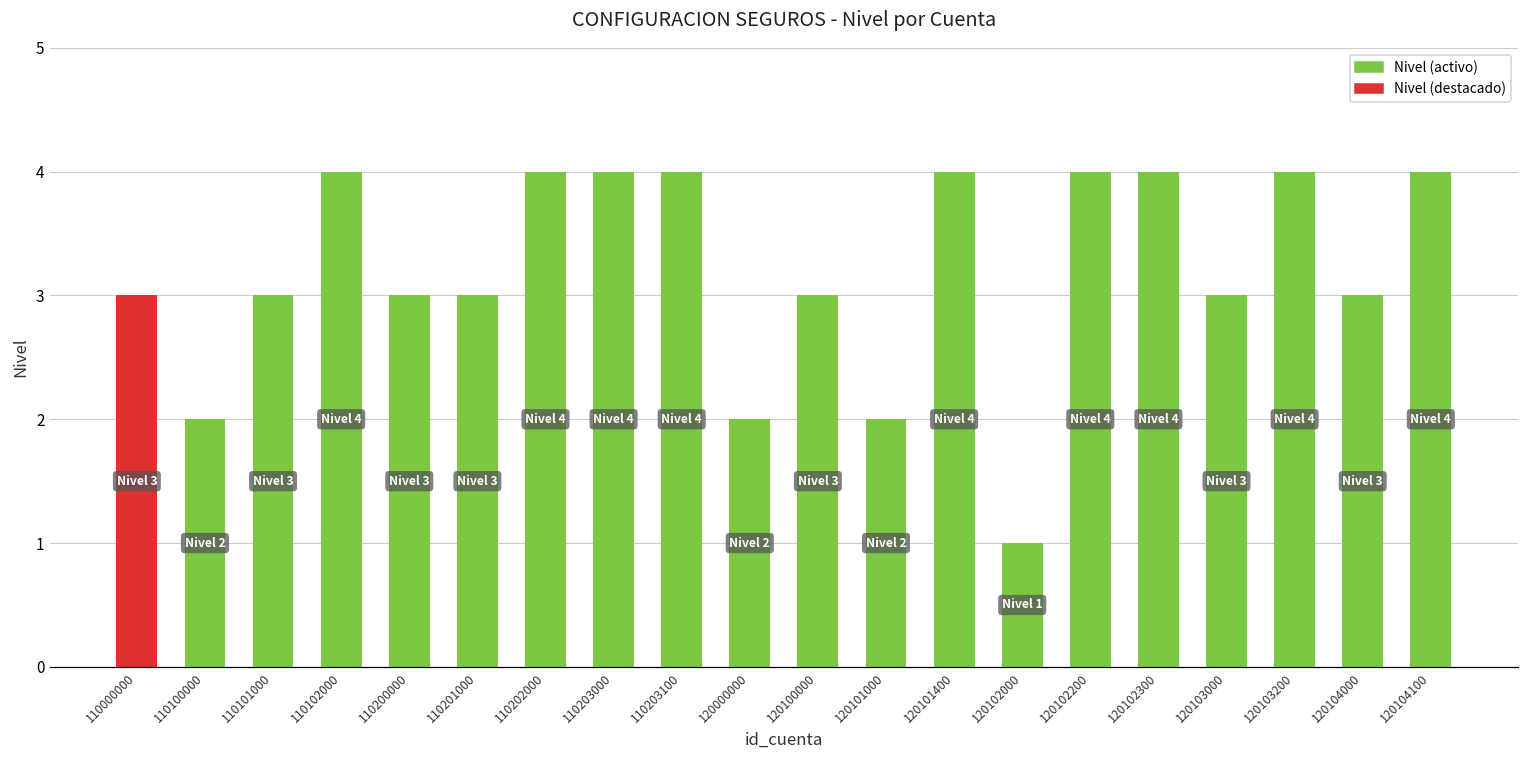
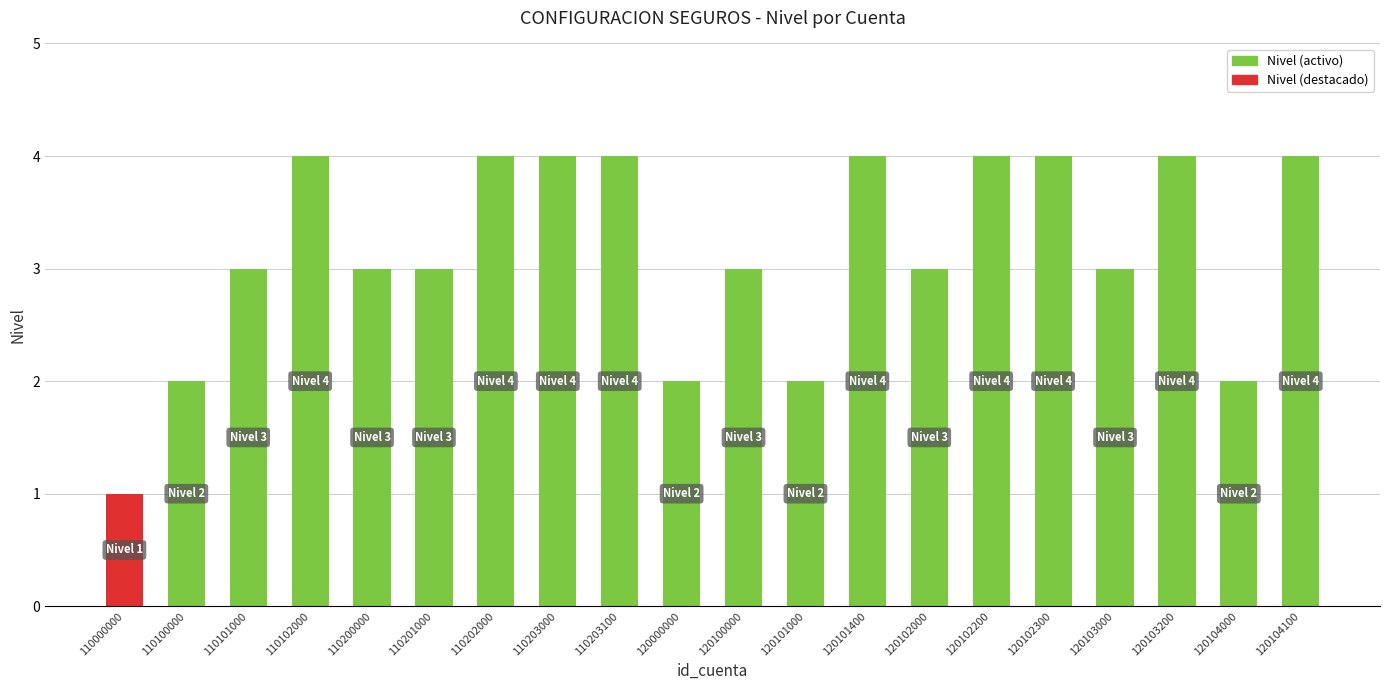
  {
-   "110000000": 3,
-   "120102000": 1,
-   "120104000": 3
+   "110000000": 1,
+   "120102000": 3,
+   "120104000": 2
  }
